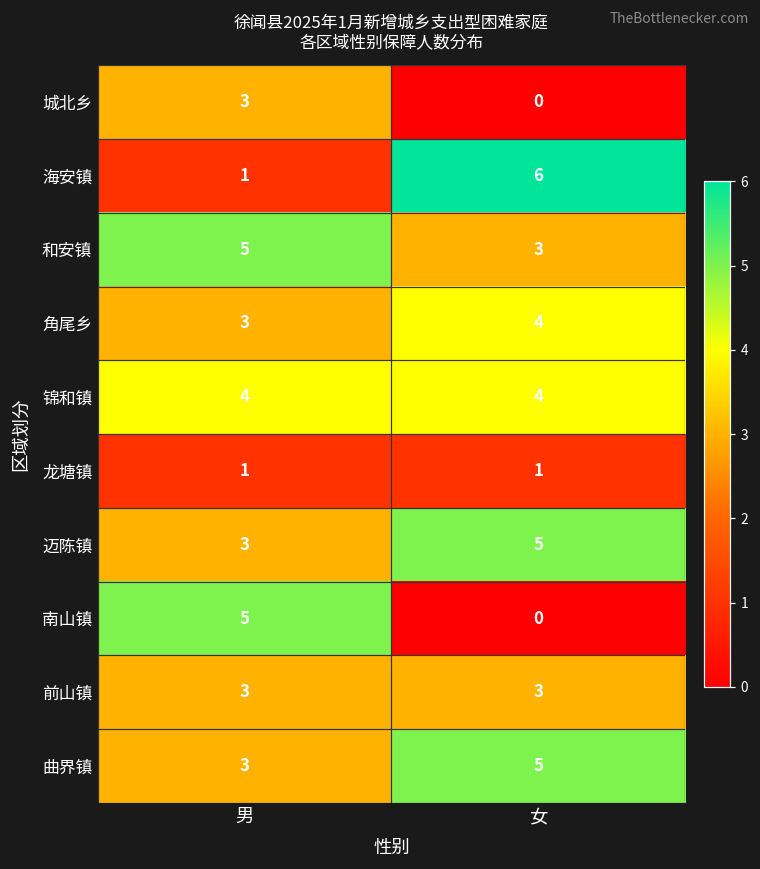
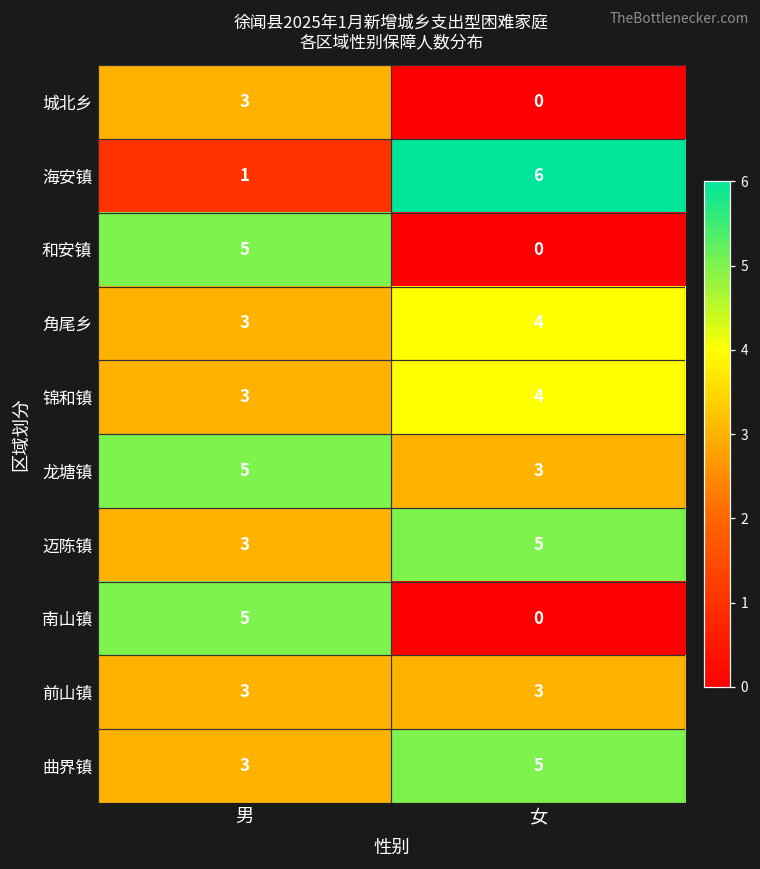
  {
    "城北乡": {
      "男": 3,
      "女": 0
    },
    "海安镇": {
      "男": 1,
      "女": 6
    },
    "和安镇": {
      "男": 5,
-     "女": 3
+     "女": 0
    },
    "角尾乡": {
      "男": 3,
      "女": 4
    },
    "锦和镇": {
-     "男": 4,
+     "男": 3,
      "女": 4
    },
    "龙塘镇": {
-     "男": 1,
-     "女": 1
+     "男": 5,
+     "女": 3
    },
    "迈陈镇": {
      "男": 3,
      "女": 5
    },
    "南山镇": {
      "男": 5,
      "女": 0
    },
    "前山镇": {
      "男": 3,
      "女": 3
    },
    "曲界镇": {
      "男": 3,
      "女": 5
    }
  }
